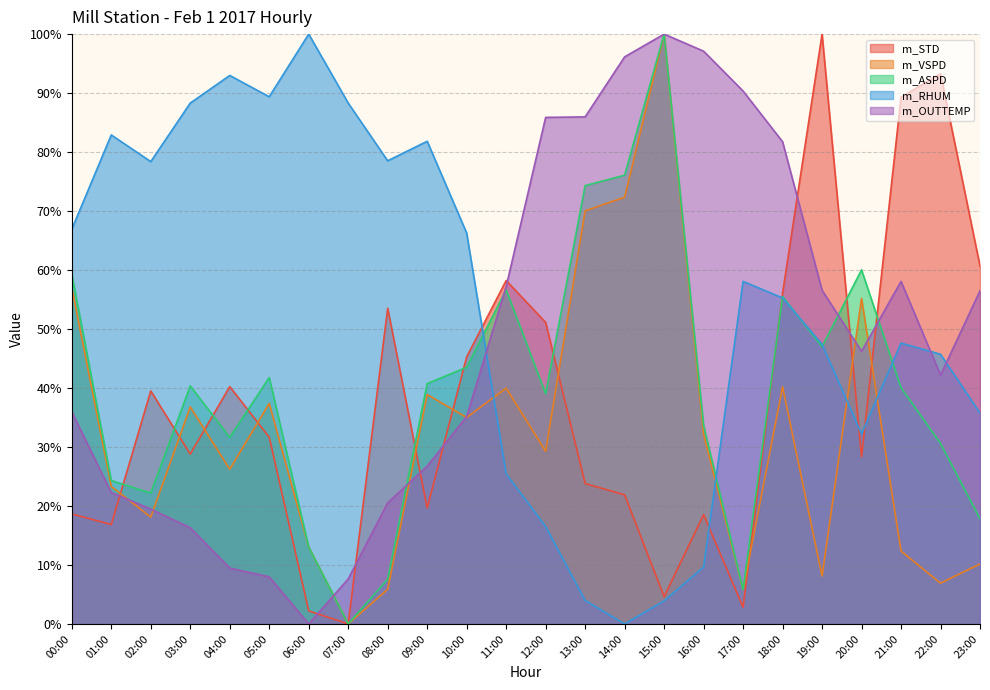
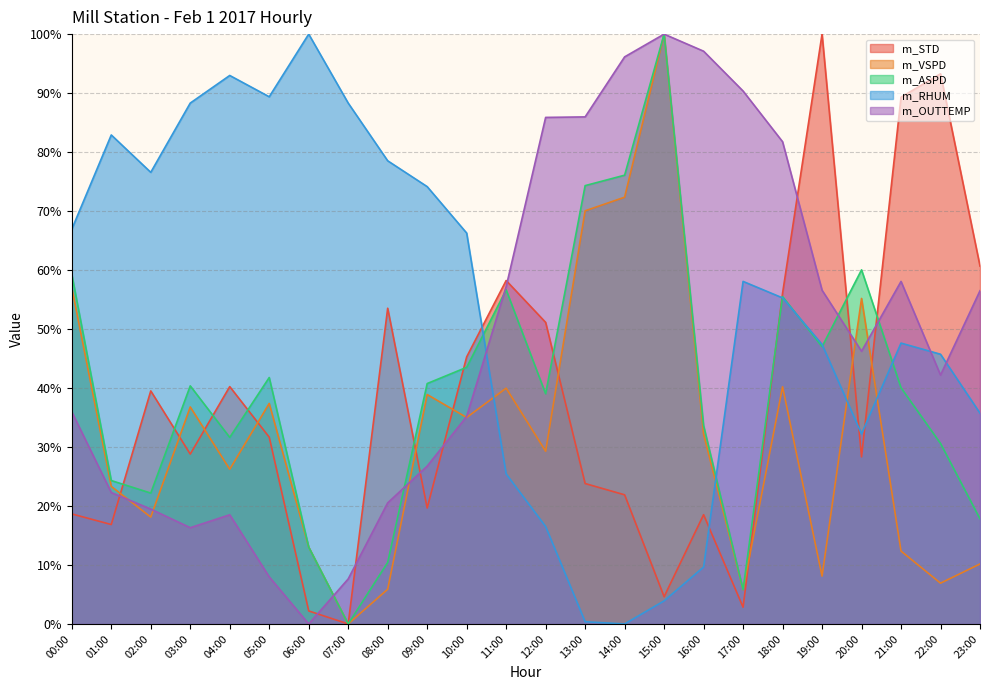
  {
    "m_ASPD": {
      "00:00": "59%",
      "01:00": "24%",
      "02:00": "22%",
      "03:00": "40%",
      "04:00": "32%",
      "05:00": "42%",
-     "08:00": "8%",
+     "08:00": "10%",
      "09:00": "41%",
      "10:00": "44%",
      "11:00": "57%",
      "12:00": "39%",
      "13:00": "74%",
      "14:00": "76%",
      "16:00": "34%",
      "20:00": "60%",
      "21:00": "40%",
      "22:00": "31%",
      "23:00": "18%"
    },
    "m_RHUM": {
      "00:00": "67%",
      "01:00": "83%",
-     "02:00": "78%",
+     "02:00": "77%",
      "03:00": "88%",
      "04:00": "93%",
      "05:00": "89%",
      "06:00": "100%",
      "07:00": "88%",
      "08:00": "79%",
-     "09:00": "82%",
+     "09:00": "74%",
      "10:00": "66%",
      "11:00": "25%",
      "12:00": "17%",
-     "13:00": "4%",
+     "13:00": "0%",
      "14:00": "0%",
      "15:00": "4%",
      "16:00": "10%",
      "17:00": "58%",
      "20:00": "32%",
      "21:00": "48%",
      "22:00": "46%",
      "23:00": "36%"
    },
    "m_OUTTEMP": {
      "00:00": "36%",
      "01:00": "22%",
      "02:00": "19%",
      "03:00": "16%",
-     "04:00": "9%",
+     "04:00": "19%",
      "05:00": "8%",
      "06:00": "0%",
      "07:00": "8%",
      "08:00": "21%",
      "09:00": "27%",
      "11:00": "57%",
      "12:00": "86%",
      "13:00": "86%",
      "14:00": "96%",
      "16:00": "97%",
      "17:00": "90%",
      "18:00": "82%",
      "19:00": "57%",
      "20:00": "46%",
      "21:00": "58%",
      "22:00": "42%",
      "23:00": "56%"
    }
  }
